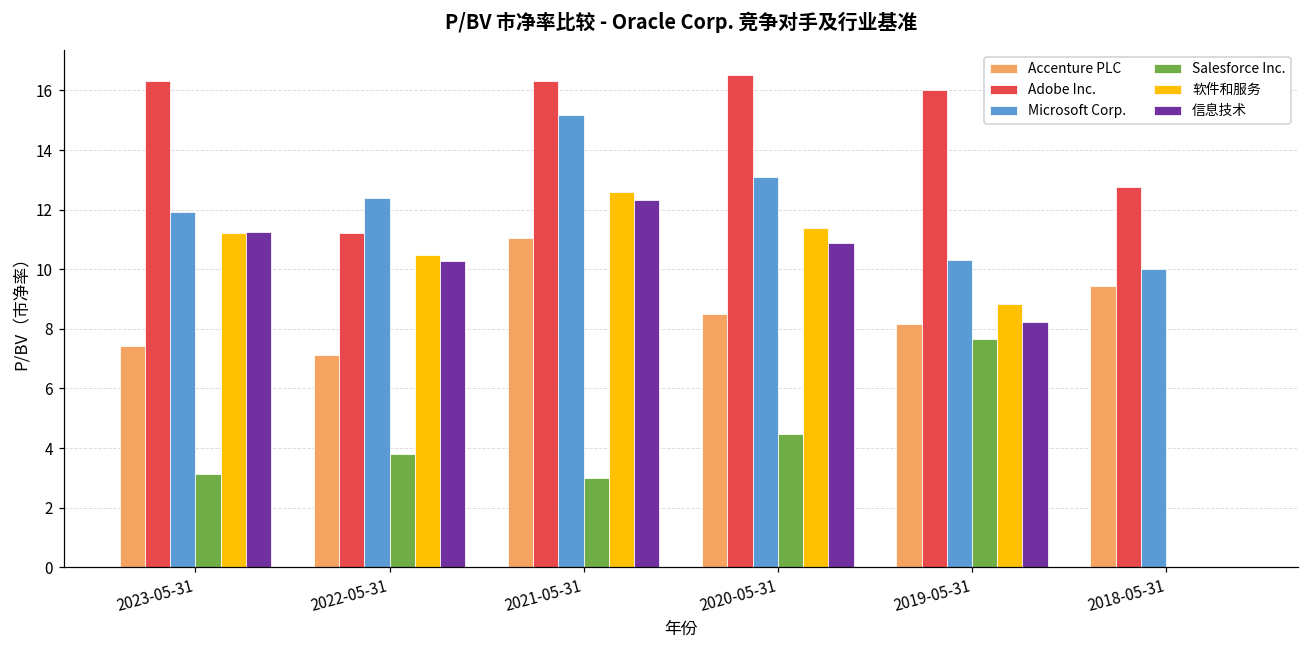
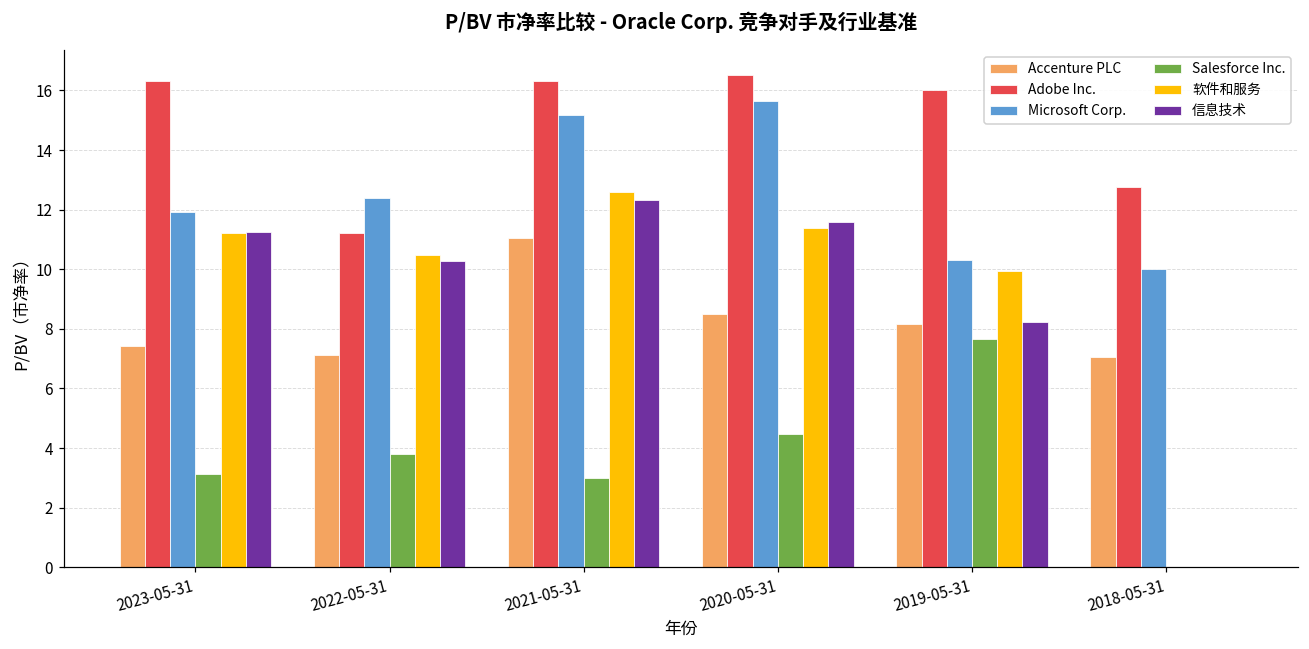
  {
    "Accenture PLC": {
      "2023-05-31": 7.4,
      "2022-05-31": 7.1,
      "2021-05-31": 11.1,
      "2020-05-31": 8.5,
      "2019-05-31": 8.2,
-     "2018-05-31": 9.4
+     "2018-05-31": 7.1
    },
    "Adobe Inc.": {
      "2023-05-31": 16.3,
      "2022-05-31": 11.2,
      "2021-05-31": 16.3,
      "2020-05-31": 16.5,
      "2019-05-31": 16.0,
      "2018-05-31": 12.8
    },
    "Microsoft Corp.": {
      "2023-05-31": 11.9,
      "2022-05-31": 12.4,
      "2021-05-31": 15.2,
-     "2020-05-31": 13.1,
+     "2020-05-31": 15.7,
      "2019-05-31": 10.3,
      "2018-05-31": 10.0
    },
    "Salesforce Inc.": {
      "2023-05-31": 3.1,
      "2022-05-31": 3.8,
      "2021-05-31": 3.0,
      "2020-05-31": 4.5,
      "2019-05-31": 7.7,
      "2018-05-31": 0.0
    },
    "软件和服务": {
      "2023-05-31": 11.2,
      "2022-05-31": 10.5,
      "2021-05-31": 12.6,
      "2020-05-31": 11.4,
-     "2019-05-31": 8.9,
+     "2019-05-31": 9.9,
      "2018-05-31": 0.0
    },
    "信息技术": {
      "2023-05-31": 11.3,
      "2022-05-31": 10.3,
      "2021-05-31": 12.3,
-     "2020-05-31": 10.9,
+     "2020-05-31": 11.6,
      "2019-05-31": 8.2,
      "2018-05-31": 0.0
    }
  }
